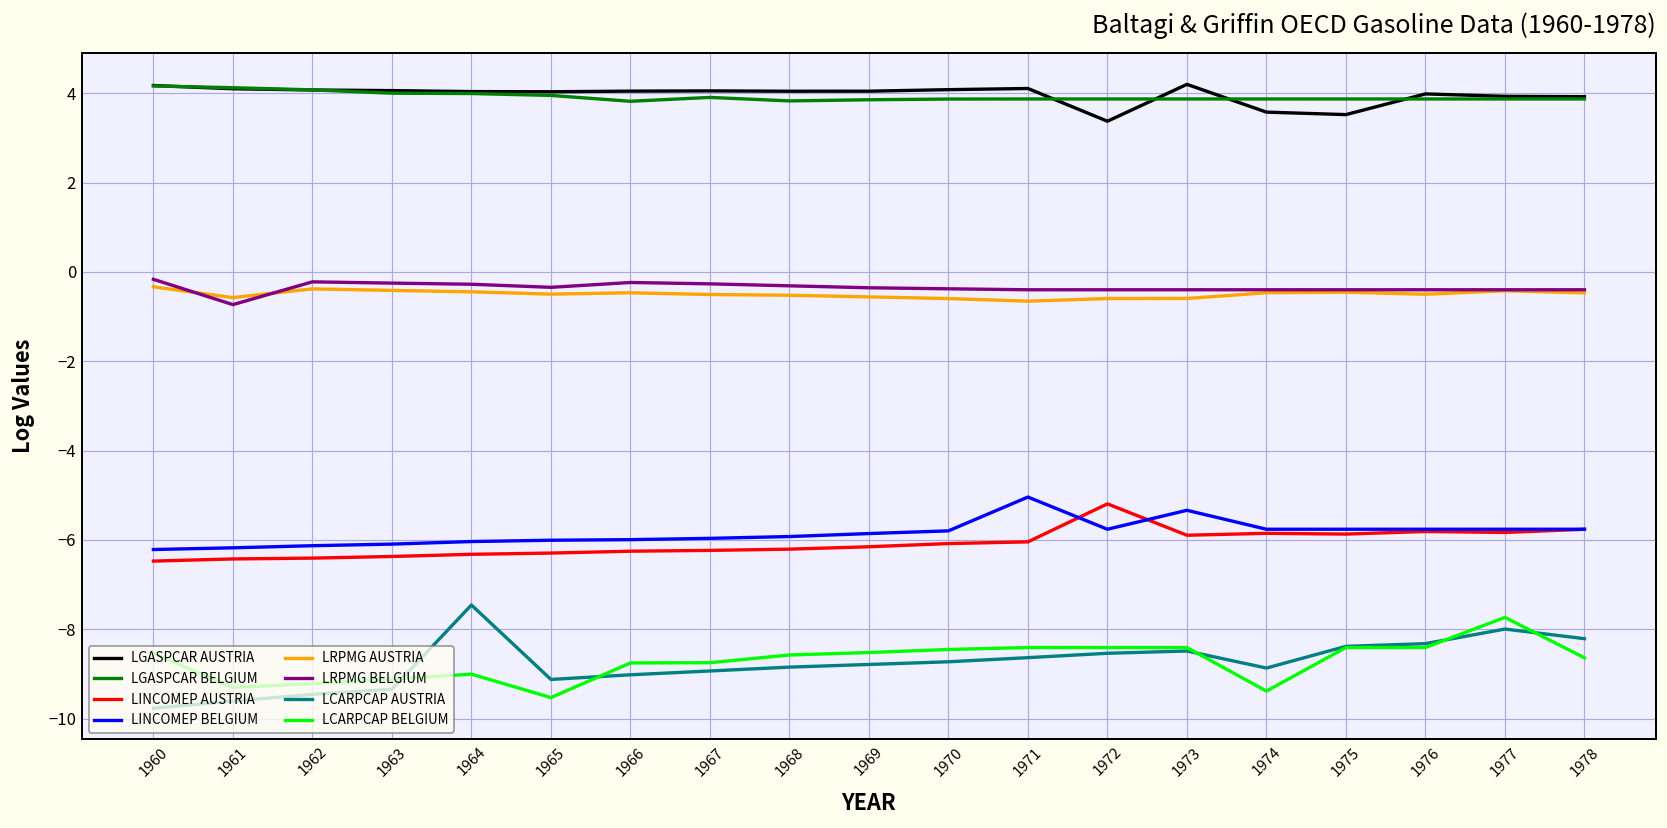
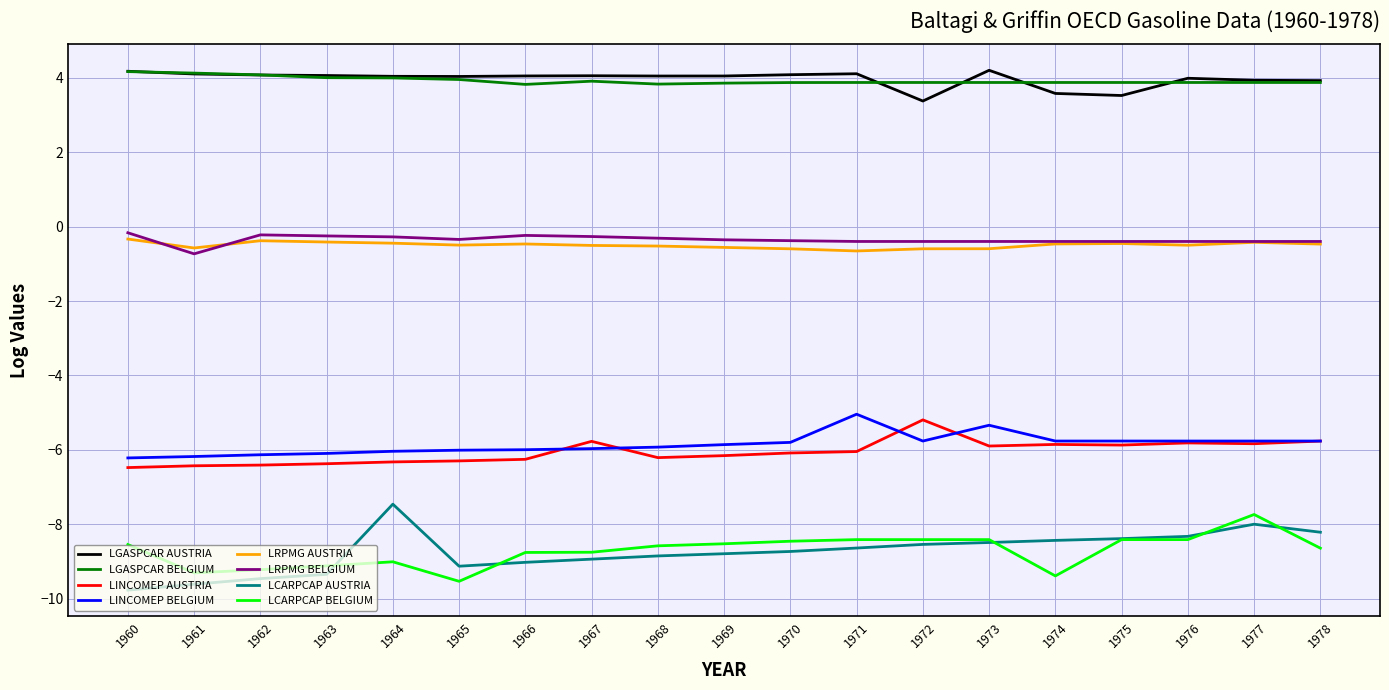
  {
    "LGASPCAR AUSTRIA": {
      "1965": 4.0,
      "1966": 4.0,
      "1967": 4.1,
      "1968": 4.0,
      "1969": 4.0,
      "1970": 4.1,
      "1971": 4.1,
      "1972": 3.4,
      "1973": 4.2,
      "1974": 3.6,
      "1975": 3.5,
      "1976": 4.0
    },
    "LGASPCAR BELGIUM": {
      "1965": 4.0,
      "1966": 3.8,
      "1967": 3.9,
      "1968": 3.8,
      "1969": 3.9,
      "1970": 3.9,
      "1971": 3.9,
      "1972": 3.9,
      "1973": 3.9,
      "1974": 3.9,
      "1975": 3.9,
      "1976": 3.9
    },
    "LINCOMEP AUSTRIA": {
      "1960": -6.5,
      "1961": -6.4,
      "1962": -6.4,
      "1963": -6.4,
      "1964": -6.3,
      "1965": -6.3,
      "1966": -6.3,
-     "1967": -6.2,
+     "1967": -5.8,
      "1968": -6.2,
      "1969": -6.2,
      "1970": -6.1,
      "1971": -6.0,
      "1972": -5.2,
      "1973": -5.9,
      "1974": -5.9,
      "1975": -5.9,
      "1977": -5.8
    },
    "LINCOMEP BELGIUM": {
      "1960": -6.2,
      "1961": -6.2,
      "1962": -6.1,
      "1963": -6.1,
      "1964": -6.0,
      "1965": -6.0,
      "1966": -6.0,
      "1967": -6.0,
      "1968": -5.9,
      "1969": -5.9,
      "1970": -5.8,
      "1971": -5.0,
      "1972": -5.8,
      "1973": -5.3,
      "1974": -5.8,
      "1975": -5.8,
      "1977": -5.8
    },
    "LRPMG AUSTRIA": {
      "1960": -0.3,
      "1961": -0.6,
      "1962": -0.4,
      "1963": -0.4,
      "1964": -0.4,
      "1965": -0.5,
      "1966": -0.5,
      "1967": -0.5,
      "1968": -0.5,
      "1969": -0.6,
      "1970": -0.6,
      "1971": -0.7,
      "1972": -0.6,
      "1973": -0.6,
      "1976": -0.5,
      "1978": -0.5
    },
    "LRPMG BELGIUM": {
      "1960": -0.2,
      "1961": -0.7,
      "1962": -0.2,
      "1963": -0.3,
      "1964": -0.3,
      "1965": -0.3,
      "1966": -0.2,
      "1967": -0.3,
      "1968": -0.3,
      "1969": -0.4,
      "1970": -0.4,
      "1971": -0.4,
      "1972": -0.4,
      "1973": -0.4,
      "1976": -0.4,
      "1978": -0.4
    },
    "LCARPCAP AUSTRIA": {
      "1964": -7.5,
      "1965": -9.1,
      "1966": -9.0,
      "1967": -8.9,
      "1968": -8.8,
      "1969": -8.8,
      "1970": -8.7,
      "1971": -8.6,
      "1972": -8.5,
      "1973": -8.5,
-     "1974": -8.9,
+     "1974": -8.4,
      "1976": -8.3,
      "1977": -8.0,
      "1978": -8.2
    },
    "LCARPCAP BELGIUM": {
      "1960": -8.5,
      "1964": -9.0,
      "1965": -9.5,
      "1966": -8.8,
      "1967": -8.7,
      "1968": -8.6,
      "1969": -8.5,
      "1970": -8.5,
      "1971": -8.4,
      "1972": -8.4,
      "1973": -8.4,
      "1974": -9.4,
      "1976": -8.4,
      "1977": -7.7,
      "1978": -8.6
    }
  }
